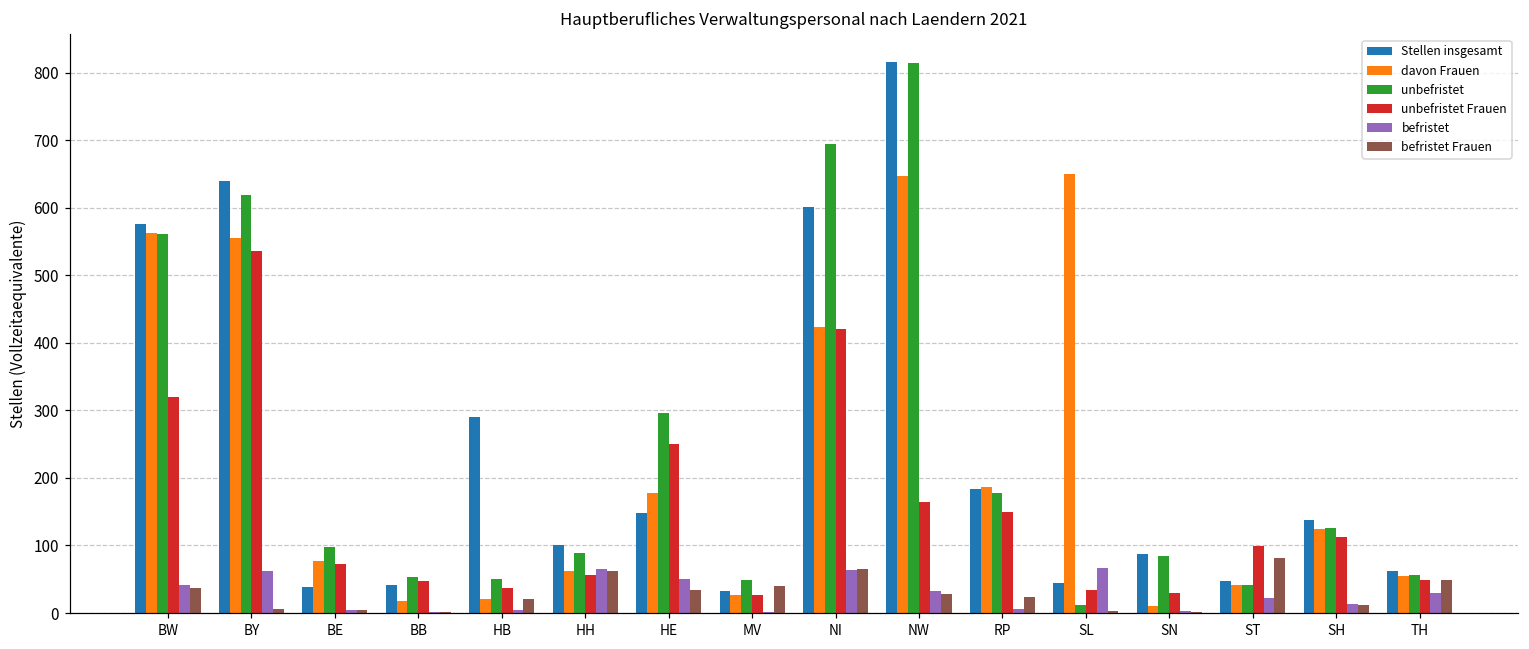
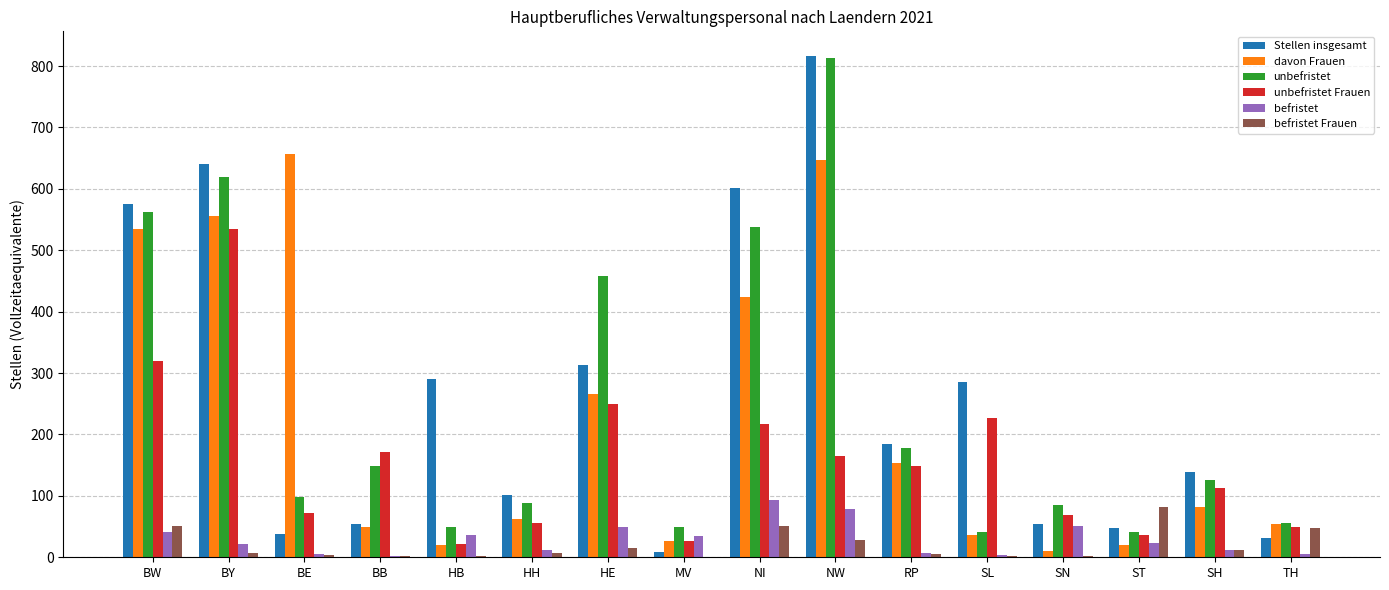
  {
    "Stellen insgesamt": {
      "BW": 580,
      "BY": 640,
      "BE": 40,
-     "BB": 40,
+     "BB": 50,
      "HB": 290,
      "HH": 100,
-     "HE": 150,
-     "MV": 30,
+     "HE": 310,
+     "MV": 10,
      "NI": 600,
      "NW": 820,
      "RP": 180,
-     "SL": 40,
-     "SN": 90,
+     "SL": 280,
+     "SN": 50,
      "ST": 50,
      "SH": 140,
-     "TH": 60
+     "TH": 30
    },
    "davon Frauen": {
-     "BW": 560,
+     "BW": 530,
      "BY": 560,
-     "BE": 80,
-     "BB": 20,
+     "BE": 660,
+     "BB": 50,
      "HB": 20,
      "HH": 60,
-     "HE": 180,
+     "HE": 270,
      "MV": 30,
      "NI": 420,
      "NW": 650,
-     "RP": 190,
-     "SL": 650,
+     "RP": 150,
+     "SL": 40,
      "SN": 10,
-     "ST": 40,
-     "SH": 130,
+     "ST": 20,
+     "SH": 80,
      "TH": 50
    },
    "unbefristet": {
      "BW": 560,
      "BY": 620,
      "BE": 100,
-     "BB": 50,
+     "BB": 150,
      "HB": 50,
      "HH": 90,
-     "HE": 300,
+     "HE": 460,
      "MV": 50,
-     "NI": 690,
+     "NI": 540,
      "NW": 810,
      "RP": 180,
-     "SL": 10,
+     "SL": 40,
      "SN": 80,
      "ST": 40,
      "SH": 130,
      "TH": 60
    },
    "unbefristet Frauen": {
      "BW": 320,
      "BY": 540,
      "BE": 70,
-     "BB": 50,
-     "HB": 40,
+     "BB": 170,
+     "HB": 20,
      "HH": 60,
      "HE": 250,
      "MV": 30,
-     "NI": 420,
+     "NI": 220,
      "NW": 160,
      "RP": 150,
-     "SL": 30,
-     "SN": 30,
-     "ST": 100,
+     "SL": 230,
+     "SN": 70,
+     "ST": 40,
      "SH": 110,
      "TH": 50
    },
    "befristet": {
      "BW": 40,
-     "BY": 60,
+     "BY": 20,
      "BE": 0,
-     "HB": 0,
-     "HH": 70,
+     "HB": 40,
+     "HH": 10,
      "HE": 50,
-     "MV": 0,
-     "NI": 60,
-     "NW": 30,
+     "MV": 30,
+     "NI": 90,
+     "NW": 80,
      "RP": 10,
-     "SL": 70,
-     "SN": 0,
+     "SL": 0,
+     "SN": 50,
      "ST": 20,
      "SH": 10,
-     "TH": 30
+     "TH": 10
    },
    "befristet Frauen": {
-     "BW": 40,
+     "BW": 50,
      "BY": 10,
      "BE": 0,
-     "HB": 20,
-     "HH": 60,
-     "HE": 30,
-     "MV": 40,
-     "NI": 70,
+     "HB": 0,
+     "HH": 10,
+     "HE": 20,
+     "MV": 0,
+     "NI": 50,
      "NW": 30,
-     "RP": 20,
+     "RP": 0,
      "ST": 80,
      "SH": 10,
      "TH": 50
    }
  }
